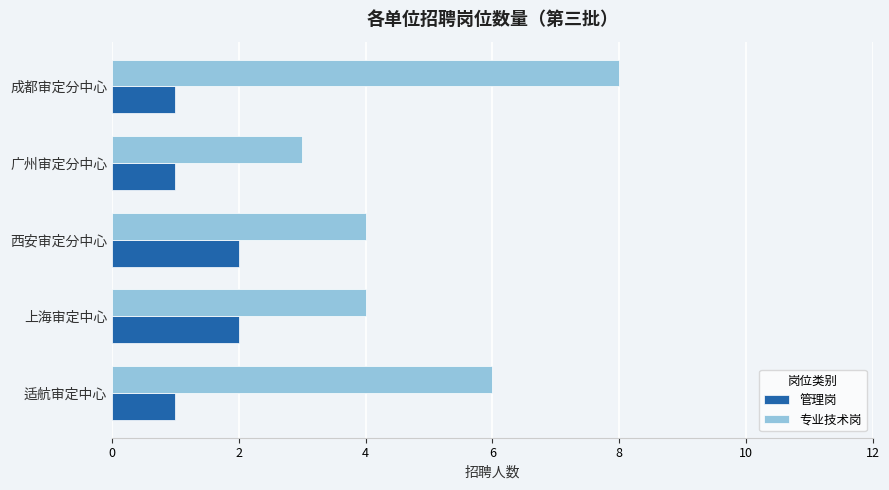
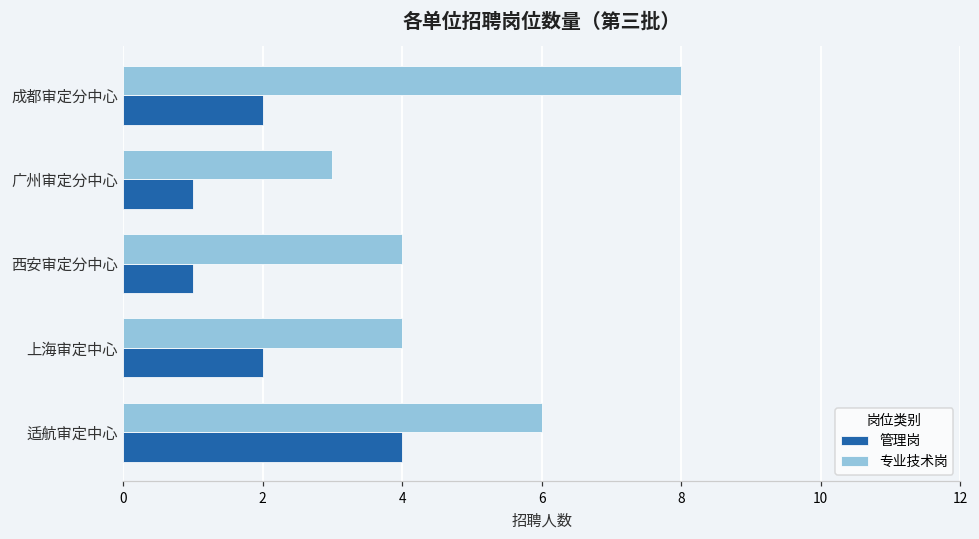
  {
    "管理岗": {
-     "成都审定分中心": 1,
+     "成都审定分中心": 2,
      "广州审定分中心": 1,
-     "西安审定分中心": 2,
+     "西安审定分中心": 1,
      "上海审定中心": 2,
-     "适航审定中心": 1
+     "适航审定中心": 4
    },
    "专业技术岗": {
      "成都审定分中心": 8,
      "广州审定分中心": 3,
      "西安审定分中心": 4,
      "上海审定中心": 4,
      "适航审定中心": 6
    }
  }
